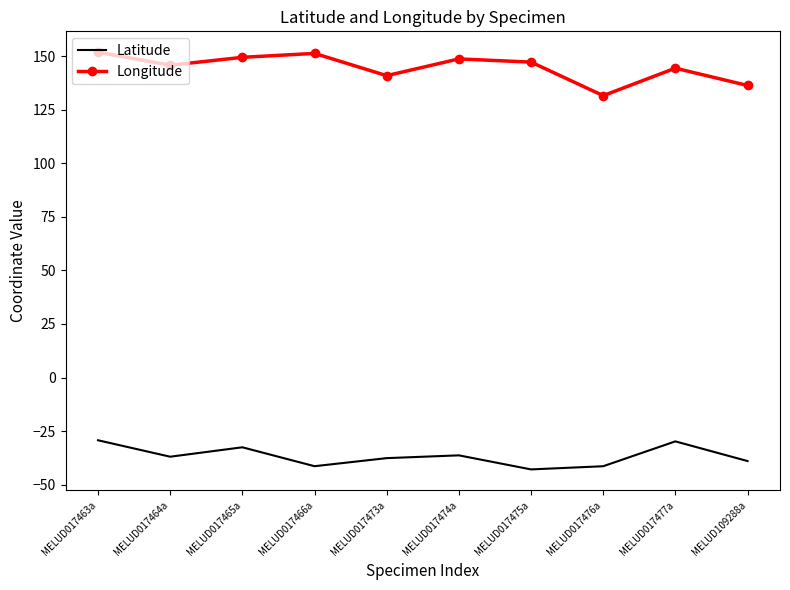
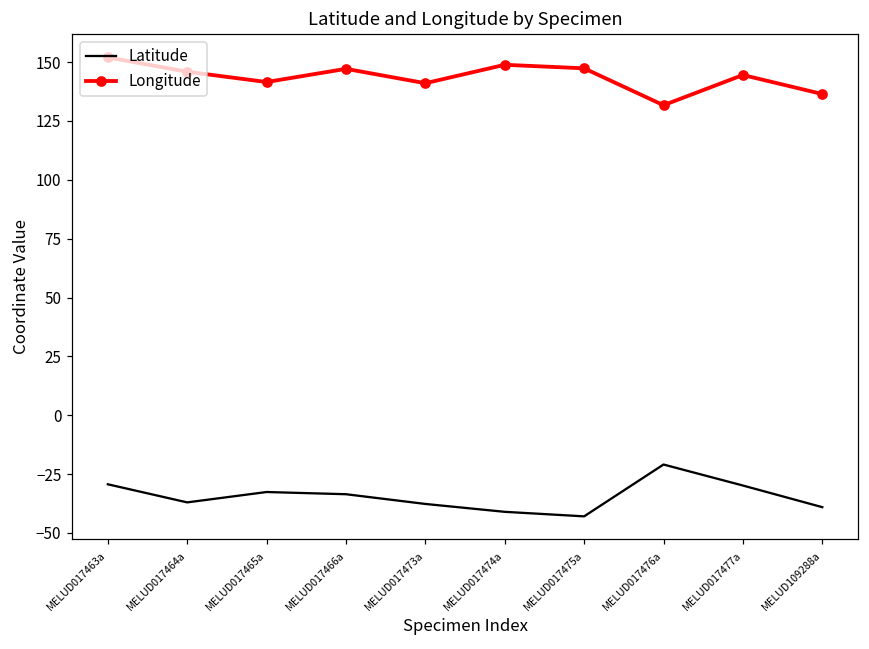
  {
    "Latitude": {
      "MELUD017463a": -29,
      "MELUD017464a": -37,
      "MELUD017465a": -33,
-     "MELUD017466a": -41,
+     "MELUD017466a": -34,
      "MELUD017473a": -38,
-     "MELUD017474a": -36,
+     "MELUD017474a": -41,
      "MELUD017475a": -43,
-     "MELUD017476a": -41,
+     "MELUD017476a": -21,
      "MELUD017477a": -30,
      "MELUD109288a": -39
    },
    "Longitude": {
-     "MELUD017465a": 150,
-     "MELUD017466a": 151,
+     "MELUD017465a": 142,
+     "MELUD017466a": 147,
      "MELUD017473a": 141,
      "MELUD017474a": 149,
      "MELUD017475a": 147,
      "MELUD017476a": 132,
      "MELUD017477a": 145,
      "MELUD109288a": 136
    }
  }
